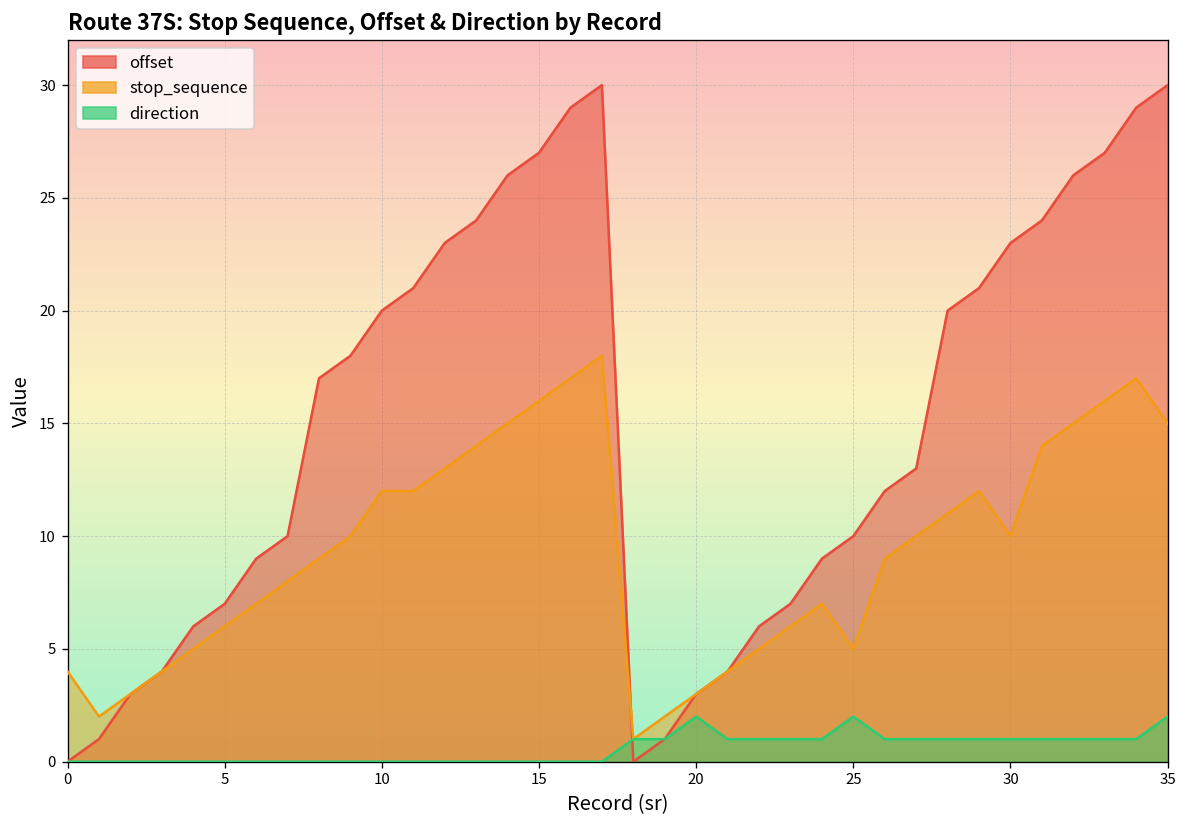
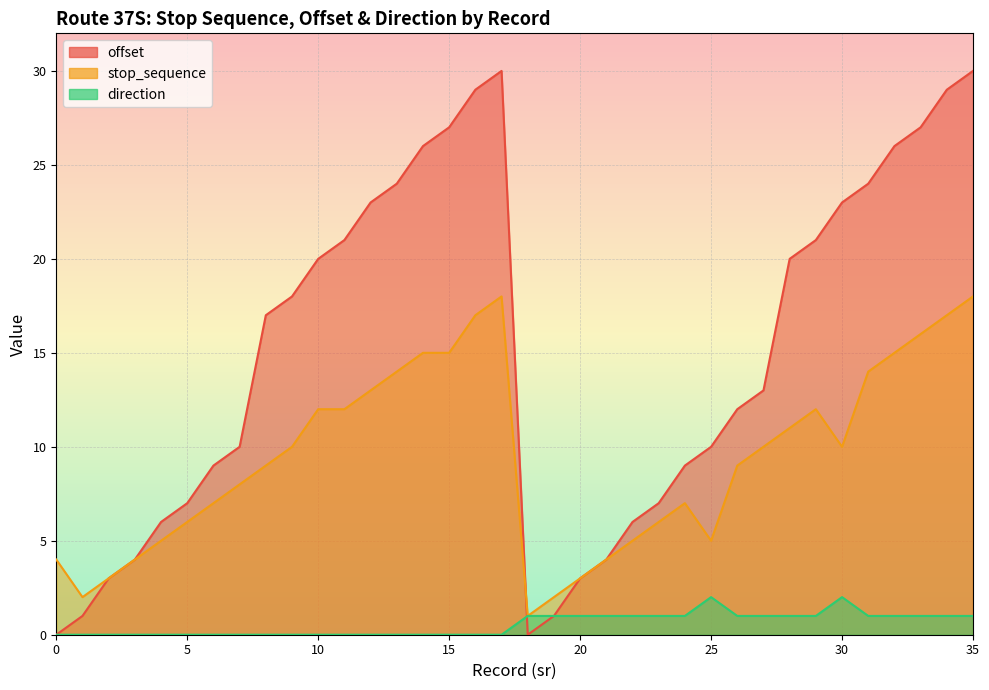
  {
    "offset": {
      "5": 7,
      "10": 20,
      "15": 27,
      "25": 10,
      "30": 23,
      "35": 30
    },
    "stop_sequence": {
      "0": 4,
      "5": 6,
      "10": 12,
-     "15": 16,
+     "15": 15,
      "25": 5,
      "30": 10,
-     "35": 15
+     "35": 18
    },
    "direction": {
      "5": 0,
      "10": 0,
      "15": 0,
-     "20": 2,
+     "20": 1,
      "25": 2,
-     "30": 1,
-     "35": 2
+     "30": 2,
+     "35": 1
    }
  }
